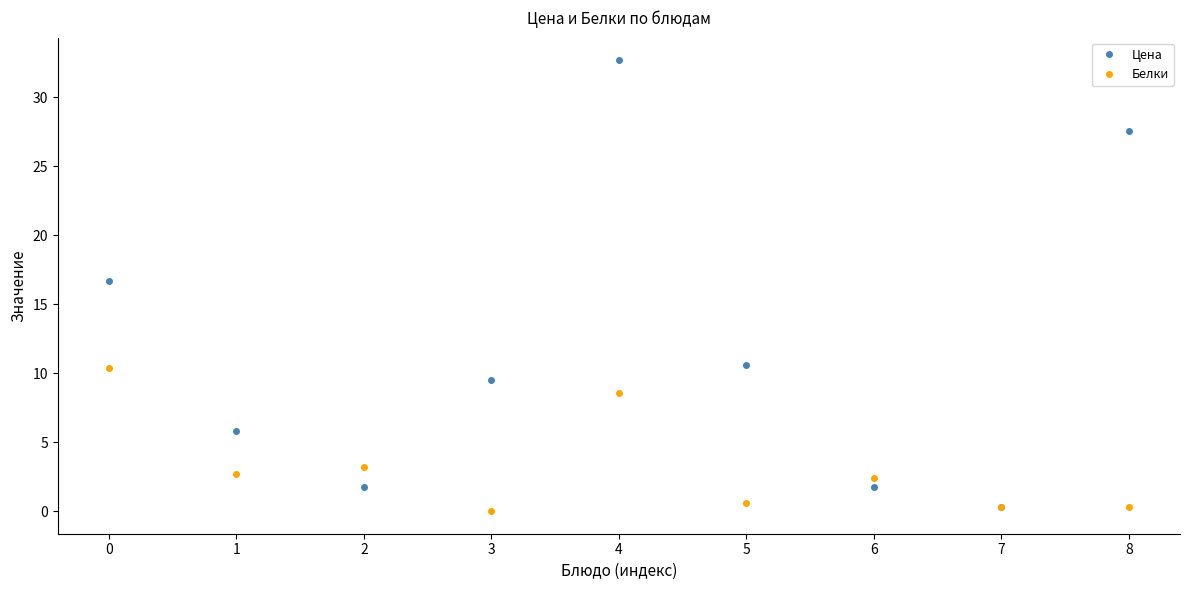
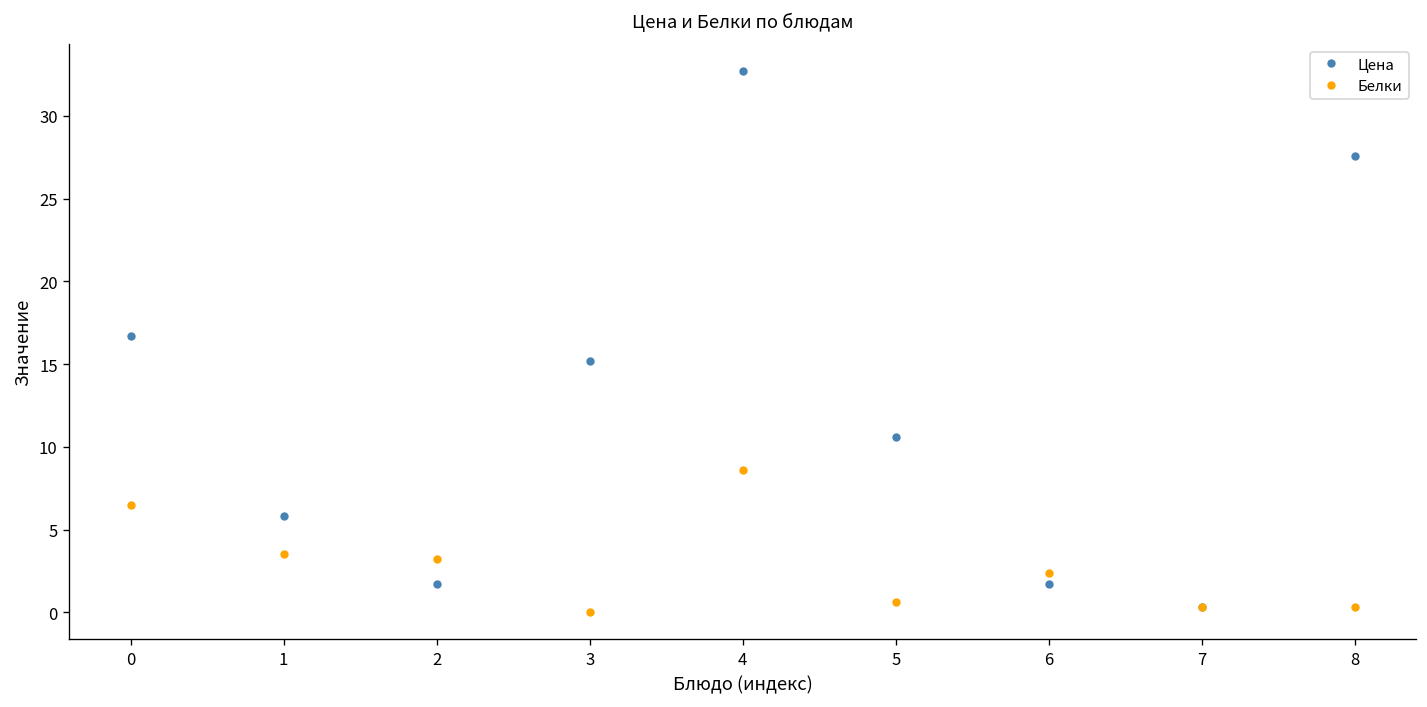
  {
    "Цена": {
      "0": 16.7,
      "1": 5.8,
      "2": 1.7,
-     "3": 9.5,
+     "3": 15.2,
      "4": 32.7,
      "5": 10.6,
      "6": 1.7,
      "8": 27.6
    },
    "Белки": {
-     "0": 10.4,
-     "1": 2.7,
+     "0": 6.5,
+     "1": 3.5,
      "2": 3.2,
      "3": 0.0,
      "4": 8.6,
      "5": 0.6,
      "6": 2.4,
      "8": 0.3
    }
  }
